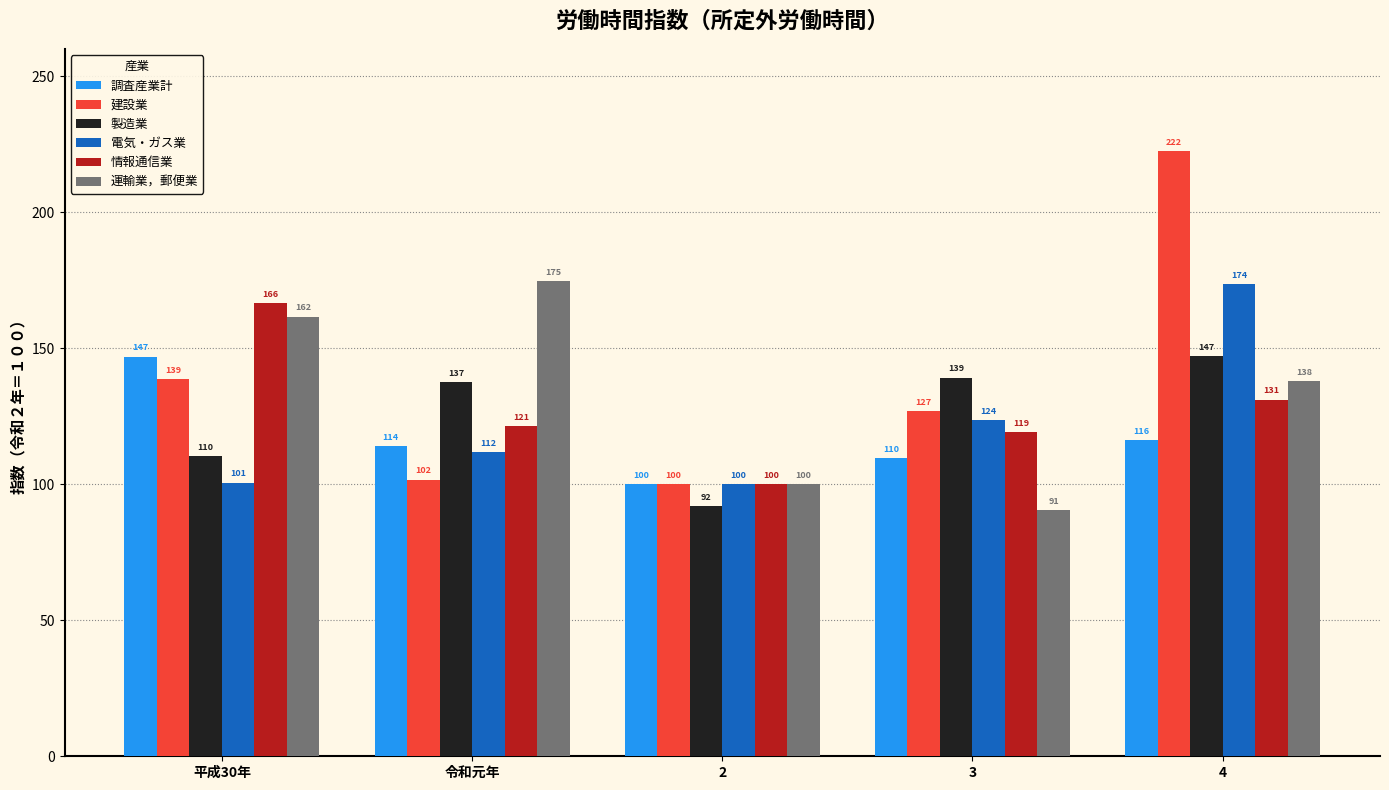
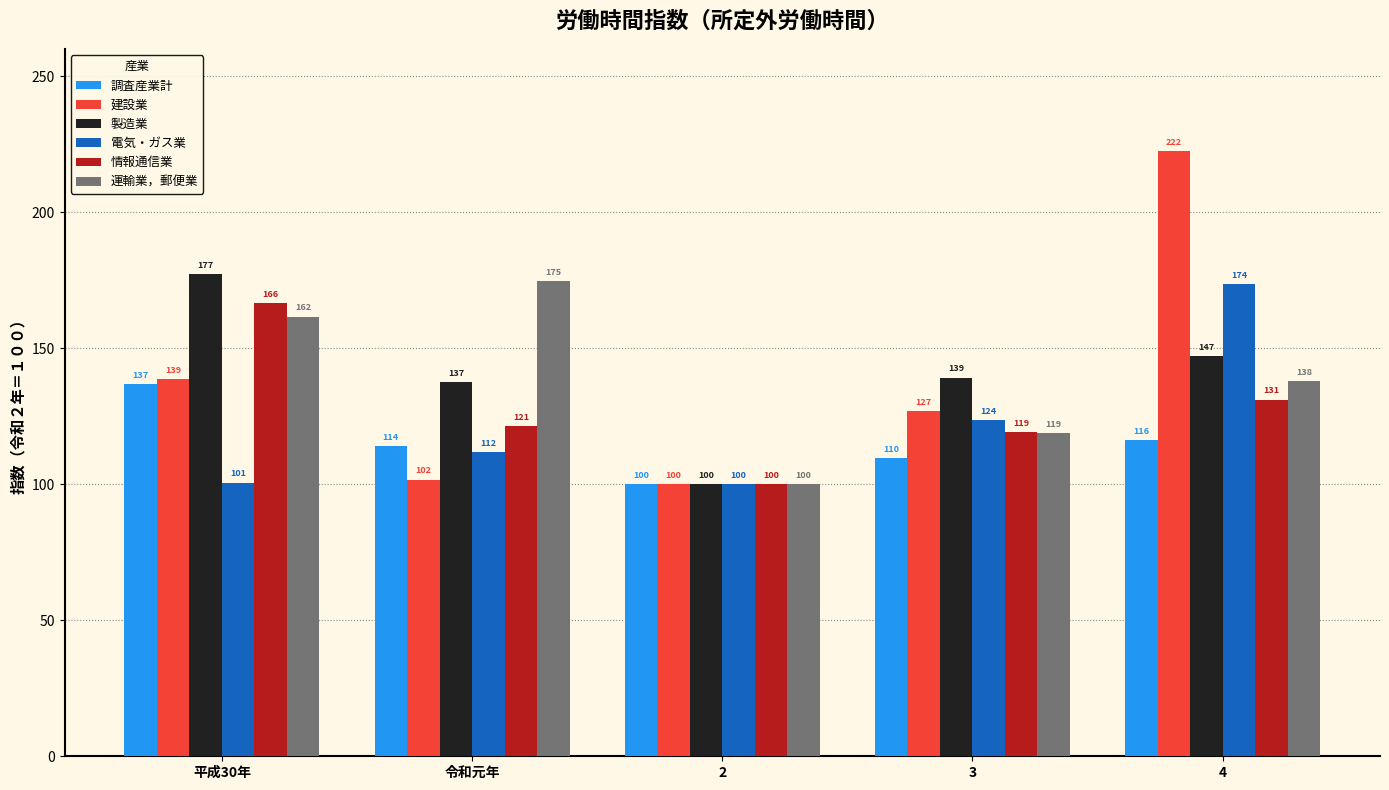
  {
    "調査産業計": {
-     "平成30年": 147,
+     "平成30年": 137,
      "令和元年": 114,
      "2": 100,
      "3": 110,
      "4": 116
    },
    "建設業": {
      "平成30年": 139,
      "令和元年": 102,
      "2": 100,
      "3": 127,
      "4": 222
    },
    "製造業": {
-     "平成30年": 110,
+     "平成30年": 177,
      "令和元年": 137,
-     "2": 92,
+     "2": 100,
      "3": 139,
      "4": 147
    },
    "電気・ガス業": {
      "平成30年": 101,
      "令和元年": 112,
      "2": 100,
      "3": 124,
      "4": 174
    },
    "情報通信業": {
      "平成30年": 166,
      "令和元年": 121,
      "2": 100,
      "3": 119,
      "4": 131
    },
    "運輸業，郵便業": {
      "平成30年": 162,
      "令和元年": 175,
      "2": 100,
-     "3": 91,
+     "3": 119,
      "4": 138
    }
  }
